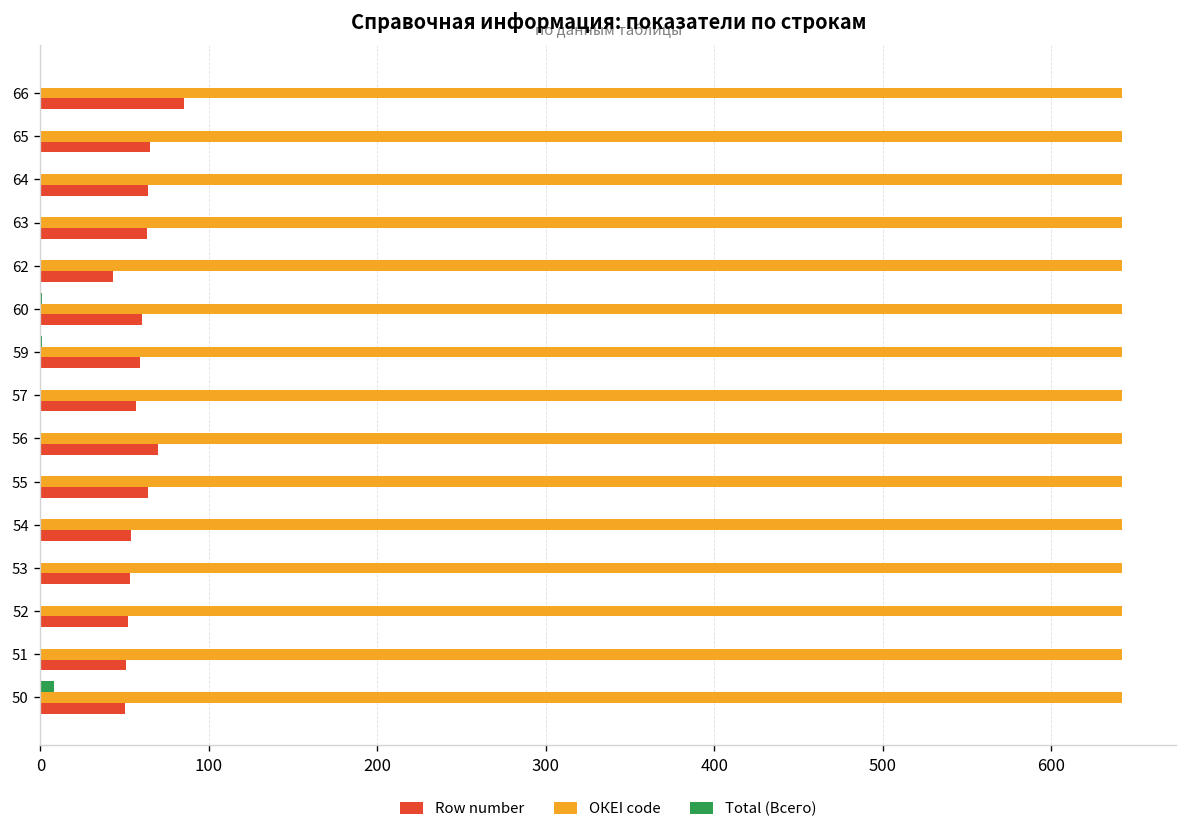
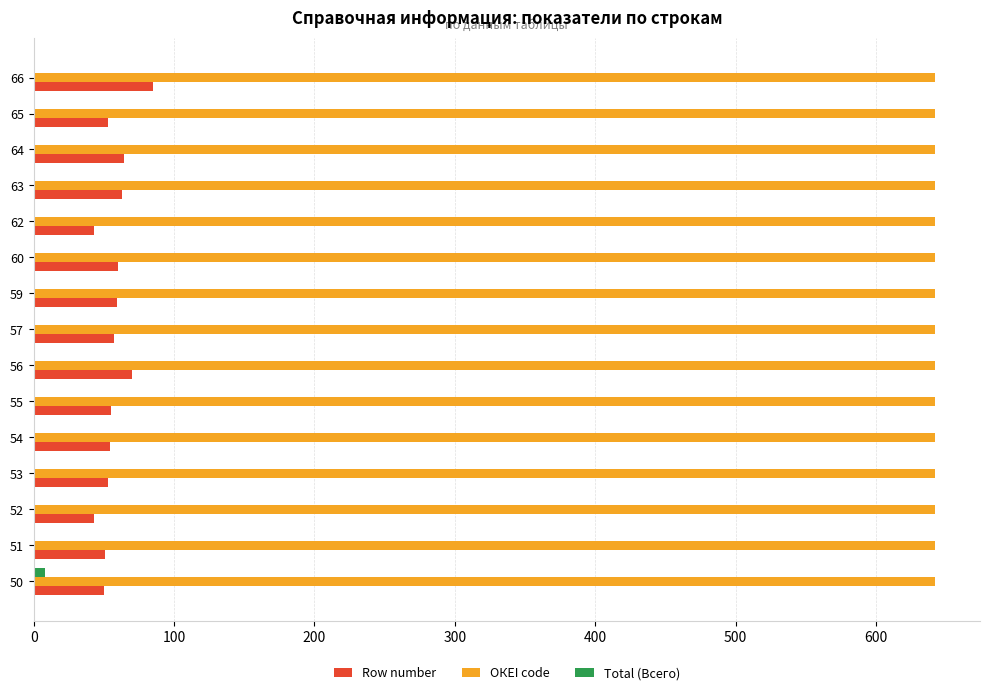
  {
    "Row number": {
      "66": 85,
-     "65": 65,
+     "65": 53,
      "64": 64,
      "63": 63,
      "62": 43,
      "60": 60,
      "59": 59,
      "57": 57,
      "56": 70,
-     "55": 64,
+     "55": 55,
      "54": 54,
      "53": 53,
-     "52": 52,
+     "52": 43,
      "51": 51,
      "50": 50
    },
    "ОКEI code": {
      "66": 642,
      "65": 642,
      "64": 642,
      "63": 642,
      "62": 642,
      "60": 642,
      "59": 642,
      "57": 642,
      "56": 642,
      "55": 642,
      "54": 642,
      "53": 642,
      "52": 642,
      "51": 642,
      "50": 642
    },
    "Total (Всего)": {
      "66": 0,
      "65": 0,
      "64": 0,
      "63": 0,
      "62": 0,
      "57": 0,
      "56": 0,
      "55": 0,
      "54": 0,
      "53": 0,
      "52": 0,
      "51": 0,
      "50": 8
    }
  }
